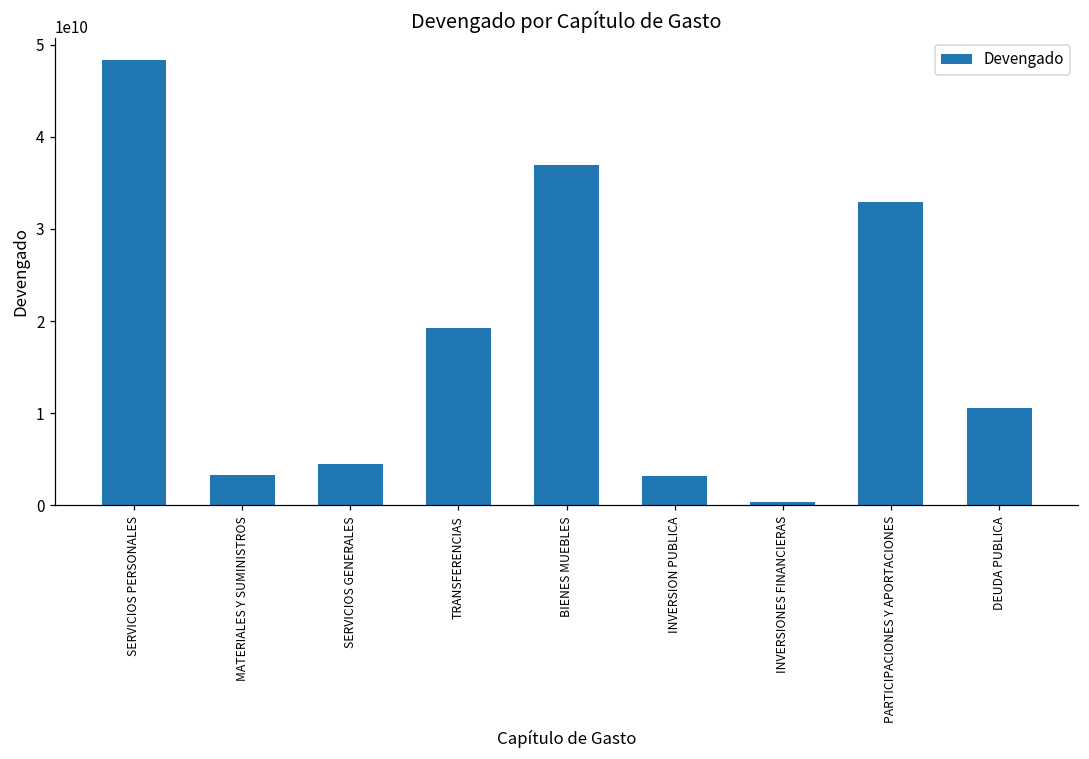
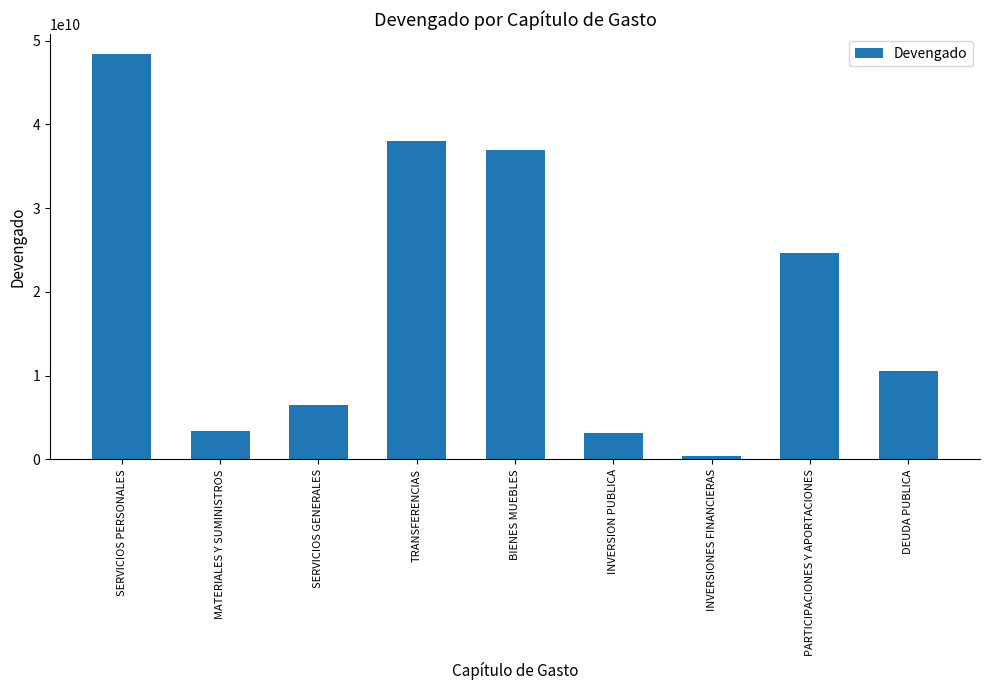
  {
    "SERVICIOS PERSONALES": 48000000000,
    "MATERIALES Y SUMINISTROS": 3000000000,
-   "SERVICIOS GENERALES": 4000000000,
-   "TRANSFERENCIAS": 19000000000,
+   "SERVICIOS GENERALES": 7000000000,
+   "TRANSFERENCIAS": 38000000000,
    "BIENES MUEBLES": 37000000000,
    "INVERSION PUBLICA": 3000000000,
    "INVERSIONES FINANCIERAS": 0,
-   "PARTICIPACIONES Y APORTACIONES": 33000000000,
+   "PARTICIPACIONES Y APORTACIONES": 25000000000,
    "DEUDA PUBLICA": 11000000000
  }
